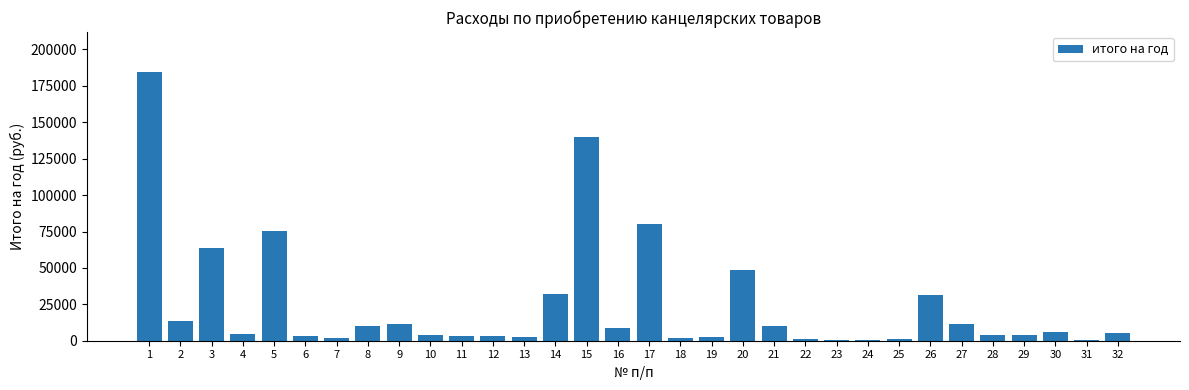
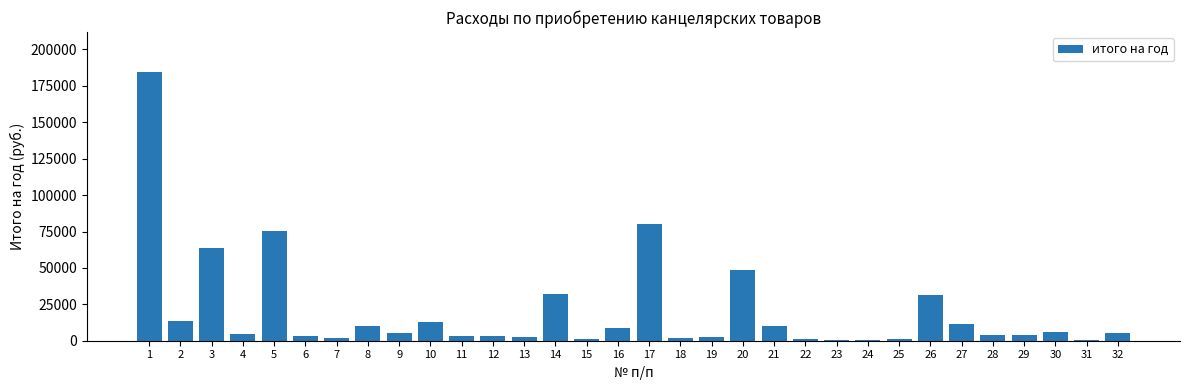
  {
    "1": 184000,
    "2": 14000,
    "3": 63000,
    "4": 5000,
    "5": 76000,
    "6": 3000,
    "7": 2000,
    "8": 10000,
-   "9": 12000,
-   "10": 4000,
+   "9": 5000,
+   "10": 13000,
    "11": 3000,
    "12": 3000,
    "13": 2000,
    "14": 32000,
-   "15": 140000,
+   "15": 1000,
    "16": 9000,
    "17": 80000,
    "18": 2000,
    "19": 3000,
    "20": 48000,
    "21": 10000,
    "26": 31000,
    "27": 12000,
    "28": 4000,
    "29": 4000,
    "30": 6000,
    "32": 5000
  }
